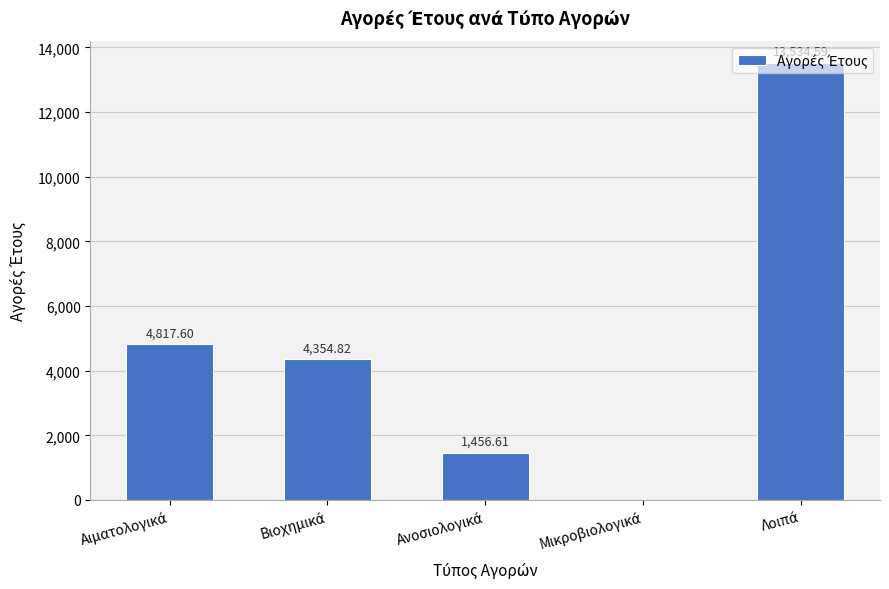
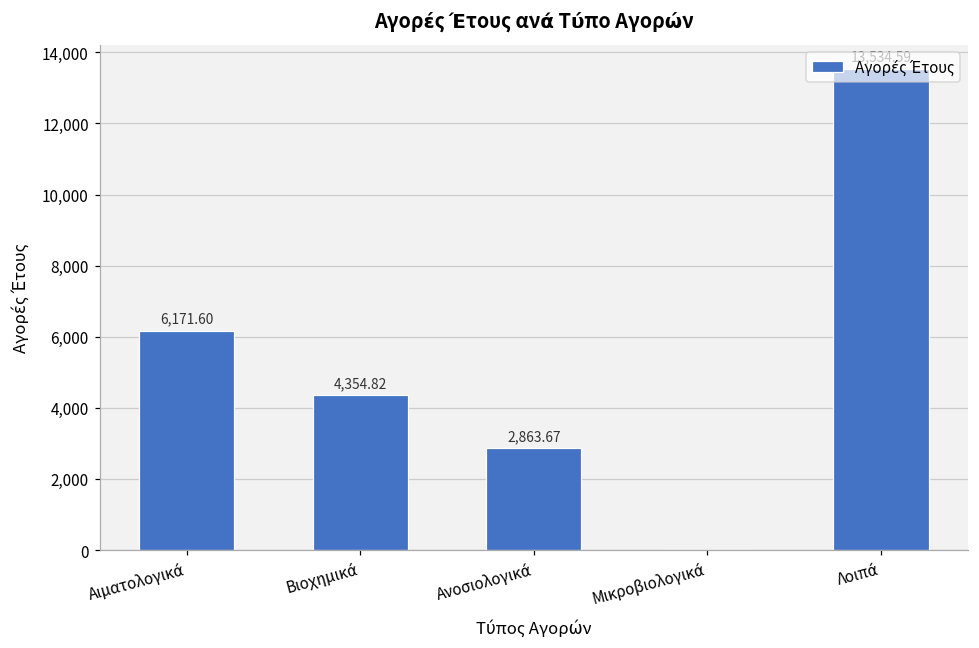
  {
-   "Αιματολογικά": "4,817.60",
+   "Αιματολογικά": "6,171.60",
    "Βιοχημικά": "4,354.82",
-   "Ανοσιολογικά": "1,456.61"
+   "Ανοσιολογικά": "2,863.67"
  }
